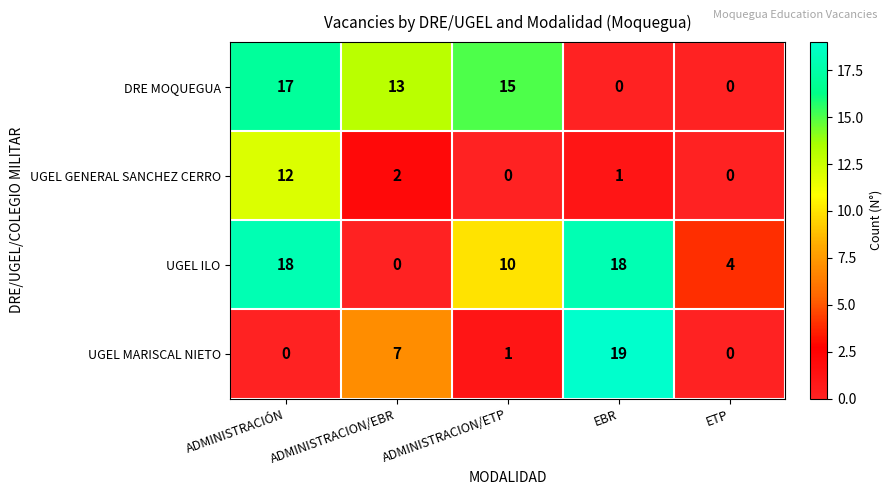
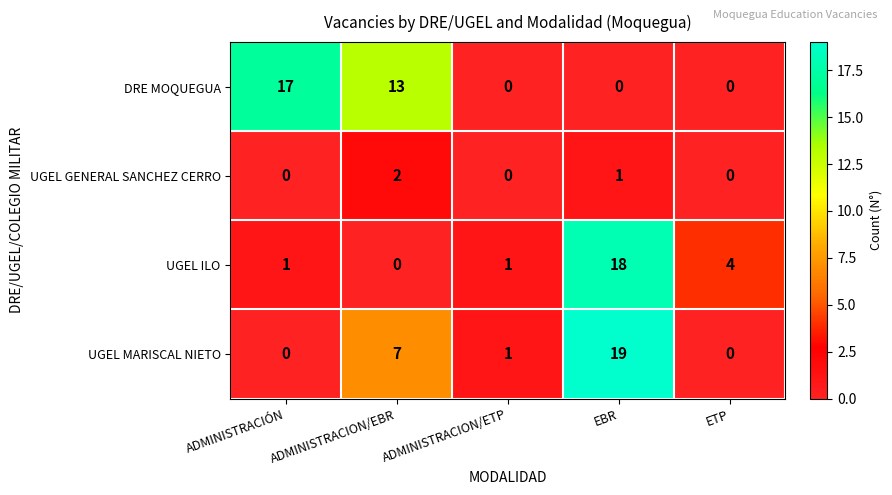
  {
    "DRE MOQUEGUA": {
      "ADMINISTRACIÓN": 17,
      "ADMINISTRACION/EBR": 13,
-     "ADMINISTRACION/ETP": 15,
+     "ADMINISTRACION/ETP": 0,
      "EBR": 0,
      "ETP": 0
    },
    "UGEL GENERAL SANCHEZ CERRO": {
-     "ADMINISTRACIÓN": 12,
+     "ADMINISTRACIÓN": 0,
      "ADMINISTRACION/EBR": 2,
      "ADMINISTRACION/ETP": 0,
      "EBR": 1,
      "ETP": 0
    },
    "UGEL ILO": {
-     "ADMINISTRACIÓN": 18,
+     "ADMINISTRACIÓN": 1,
      "ADMINISTRACION/EBR": 0,
-     "ADMINISTRACION/ETP": 10,
+     "ADMINISTRACION/ETP": 1,
      "EBR": 18,
      "ETP": 4
    },
    "UGEL MARISCAL NIETO": {
      "ADMINISTRACIÓN": 0,
      "ADMINISTRACION/EBR": 7,
      "ADMINISTRACION/ETP": 1,
      "EBR": 19,
      "ETP": 0
    }
  }
